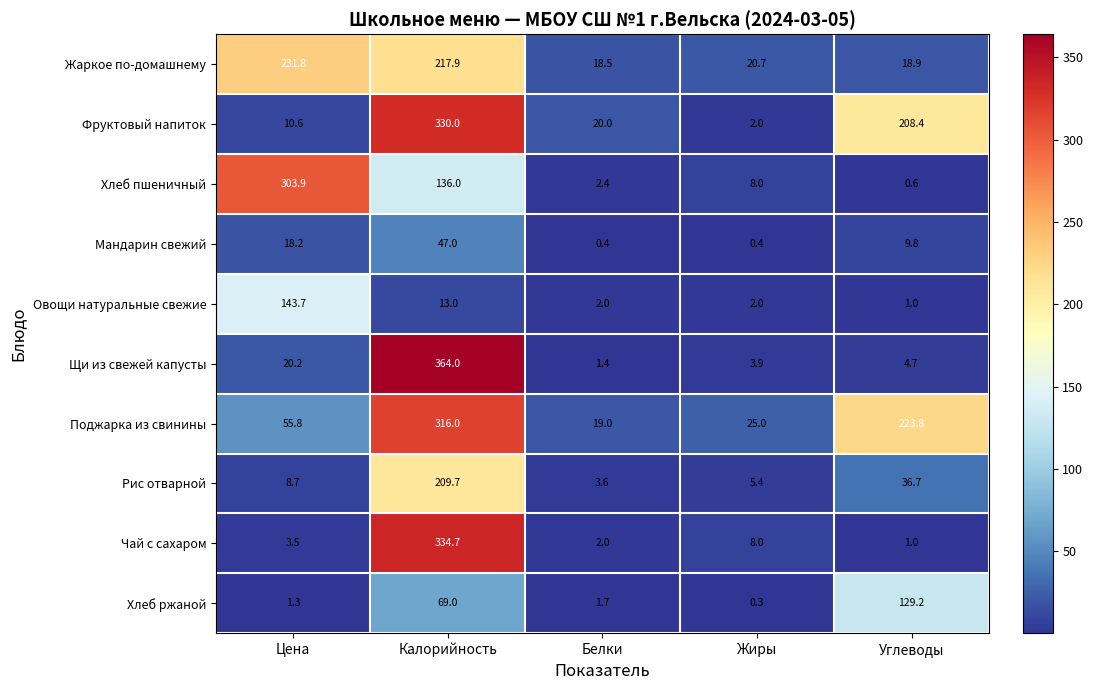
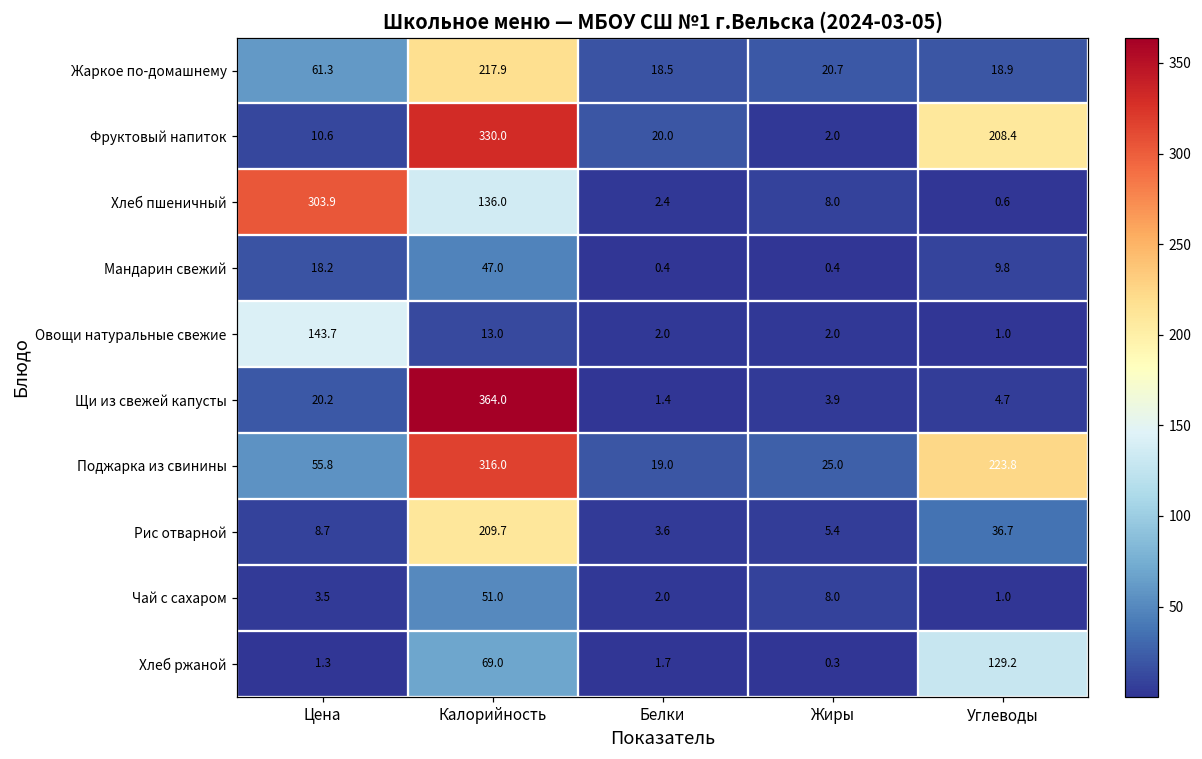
  {
    "Жаркое по-домашнему": {
-     "Цена": 231.8,
+     "Цена": 61.3,
      "Калорийность": 217.9,
      "Белки": 18.5,
      "Жиры": 20.7,
      "Углеводы": 18.9
    },
    "Фруктовый напиток": {
      "Цена": 10.6,
      "Калорийность": 330.0,
      "Белки": 20.0,
      "Жиры": 2.0,
      "Углеводы": 208.4
    },
    "Хлеб пшеничный": {
      "Цена": 303.9,
      "Калорийность": 136.0,
      "Белки": 2.4,
      "Жиры": 8.0,
      "Углеводы": 0.6
    },
    "Мандарин свежий": {
      "Цена": 18.2,
      "Калорийность": 47.0,
      "Белки": 0.4,
      "Жиры": 0.4,
      "Углеводы": 9.8
    },
    "Овощи натуральные свежие": {
      "Цена": 143.7,
      "Калорийность": 13.0,
      "Белки": 2.0,
      "Жиры": 2.0,
      "Углеводы": 1.0
    },
    "Щи из свежей капусты": {
      "Цена": 20.2,
      "Калорийность": 364.0,
      "Белки": 1.4,
      "Жиры": 3.9,
      "Углеводы": 4.7
    },
    "Поджарка из свинины": {
      "Цена": 55.8,
      "Калорийность": 316.0,
      "Белки": 19.0,
      "Жиры": 25.0,
      "Углеводы": 223.8
    },
    "Рис отварной": {
      "Цена": 8.7,
      "Калорийность": 209.7,
      "Белки": 3.6,
      "Жиры": 5.4,
      "Углеводы": 36.7
    },
    "Чай с сахаром": {
      "Цена": 3.5,
-     "Калорийность": 334.7,
+     "Калорийность": 51.0,
      "Белки": 2.0,
      "Жиры": 8.0,
      "Углеводы": 1.0
    },
    "Хлеб ржаной": {
      "Цена": 1.3,
      "Калорийность": 69.0,
      "Белки": 1.7,
      "Жиры": 0.3,
      "Углеводы": 129.2
    }
  }
